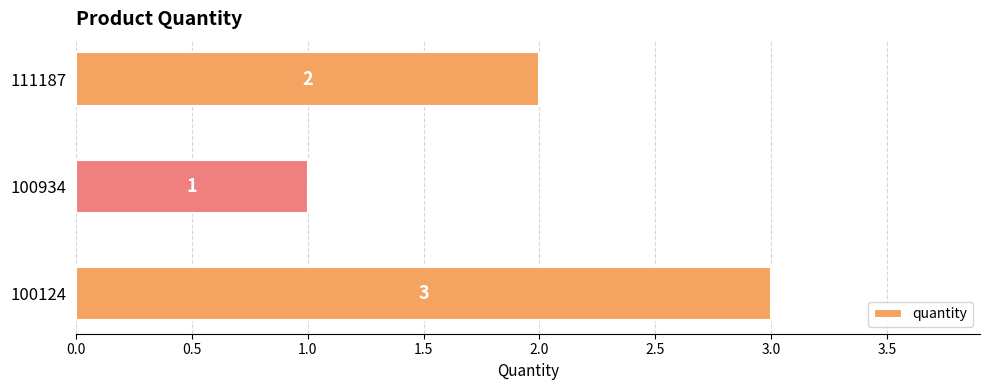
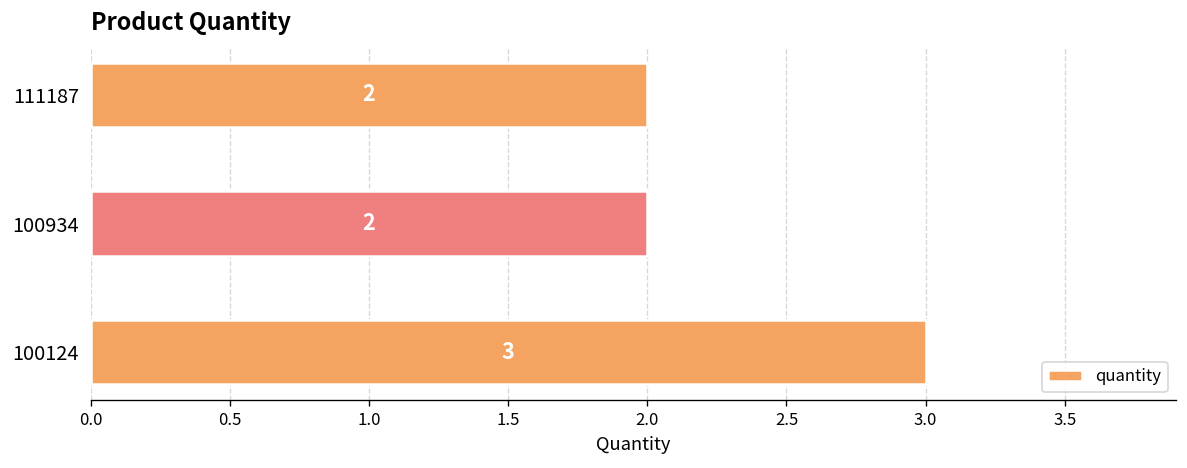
  {
    "111187": 2,
-   "100934": 1,
+   "100934": 2,
    "100124": 3
  }
